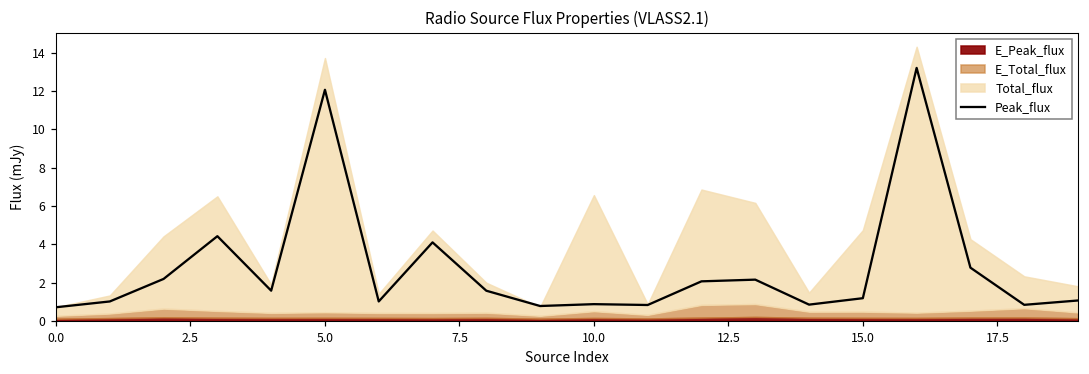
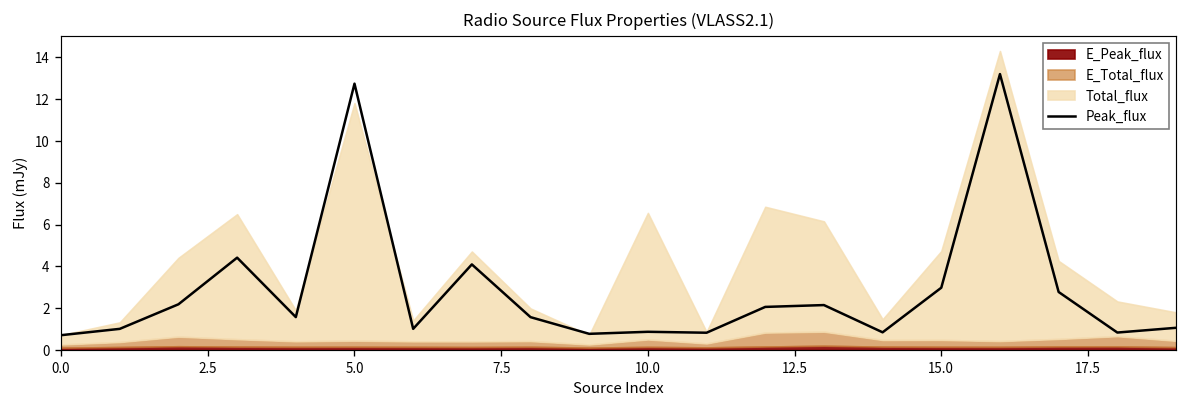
  {
    "Peak_flux": {
-     "5.0": 12.1,
+     "5.0": 12.7,
      "10.0": 0.9,
-     "15.0": 1.2
+     "15.0": 3.0
    },
    "E_Peak_flux": {
      "5.0": 0.2,
      "10.0": 0.1,
      "15.0": 0.2
    },
    "E_Total_flux": {
      "0.0": 0.2,
      "5.0": 0.3,
      "10.0": 0.4,
      "15.0": 0.3
    },
    "Total_flux": {
-     "5.0": 13.3,
+     "5.0": 11.4,
      "10.0": 6.1,
      "15.0": 4.2
    }
  }
